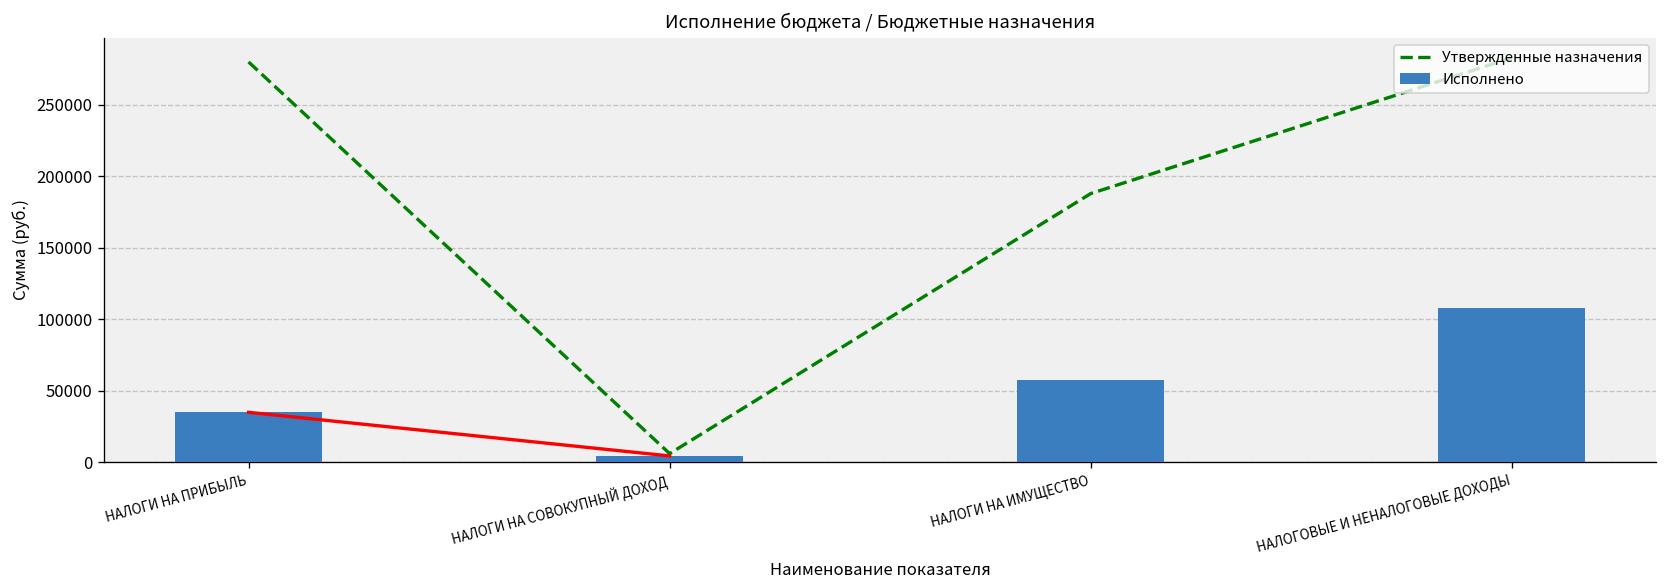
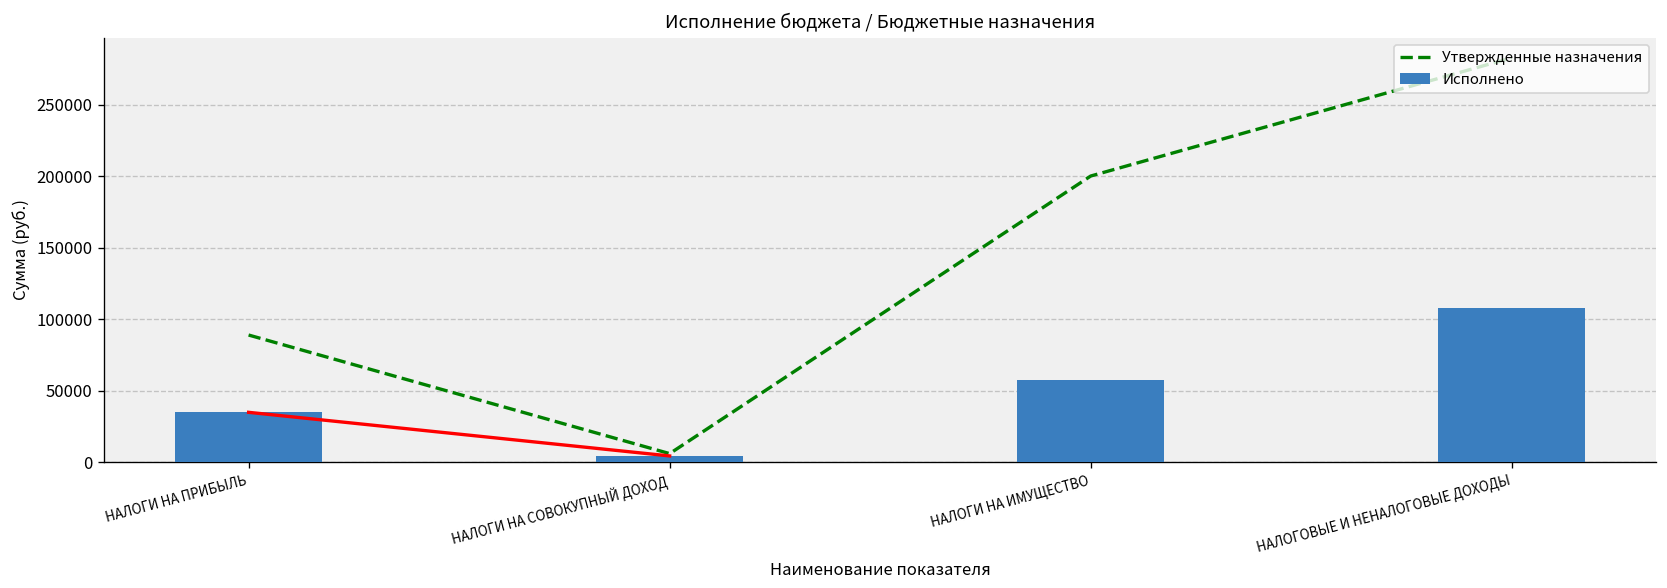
  {
    "Утвержденные назначения": {
-     "НАЛОГИ НА ПРИБЫЛЬ": 280000,
-     "НАЛОГИ НА ИМУЩЕСТВО": 188000
+     "НАЛОГИ НА ПРИБЫЛЬ": 89000,
+     "НАЛОГИ НА ИМУЩЕСТВО": 200000
    },
    "Исполнено": {
      "НАЛОГИ НА ПРИБЫЛЬ": 35000,
      "НАЛОГИ НА СОВОКУПНЫЙ ДОХОД": 4000,
      "НАЛОГИ НА ИМУЩЕСТВО": 57000,
      "НАЛОГОВЫЕ И НЕНАЛОГОВЫЕ ДОХОДЫ": 108000
    }
  }
